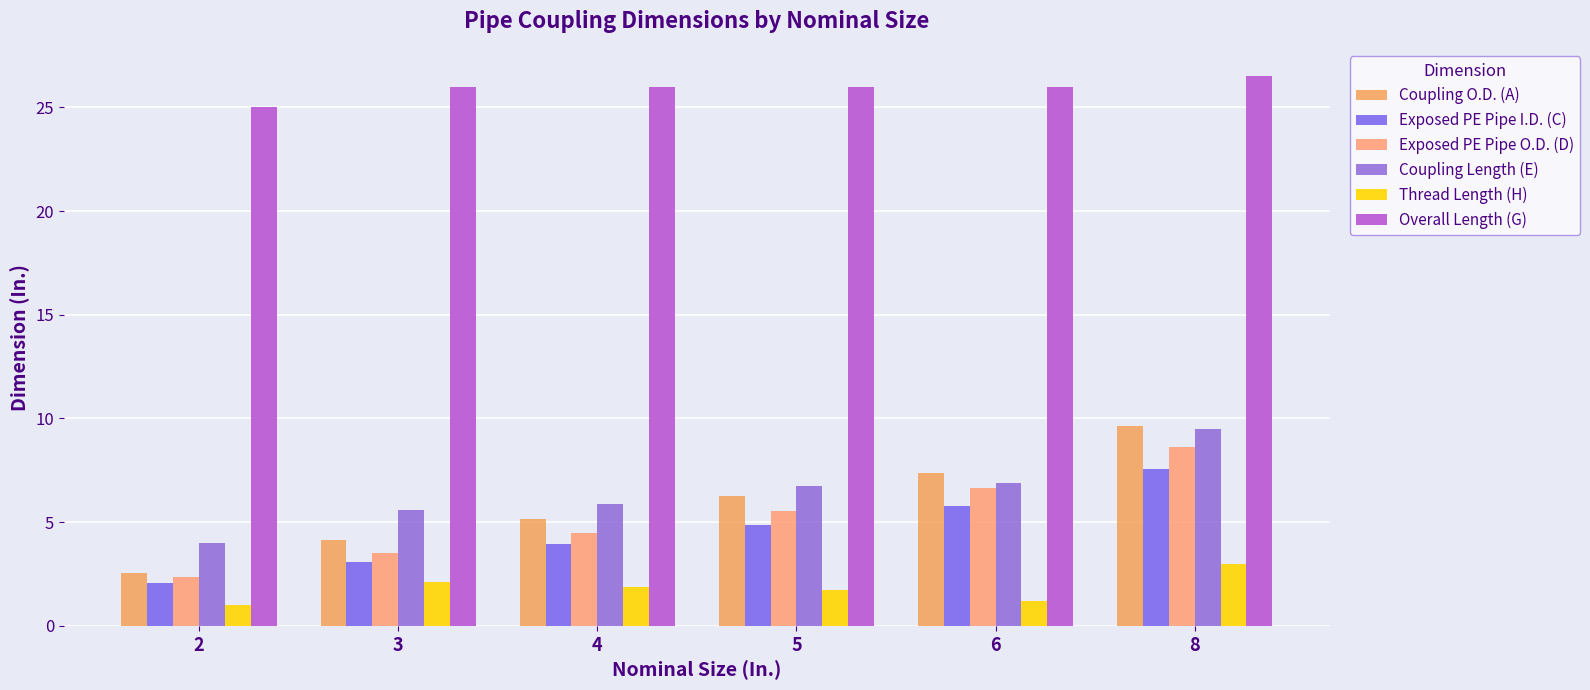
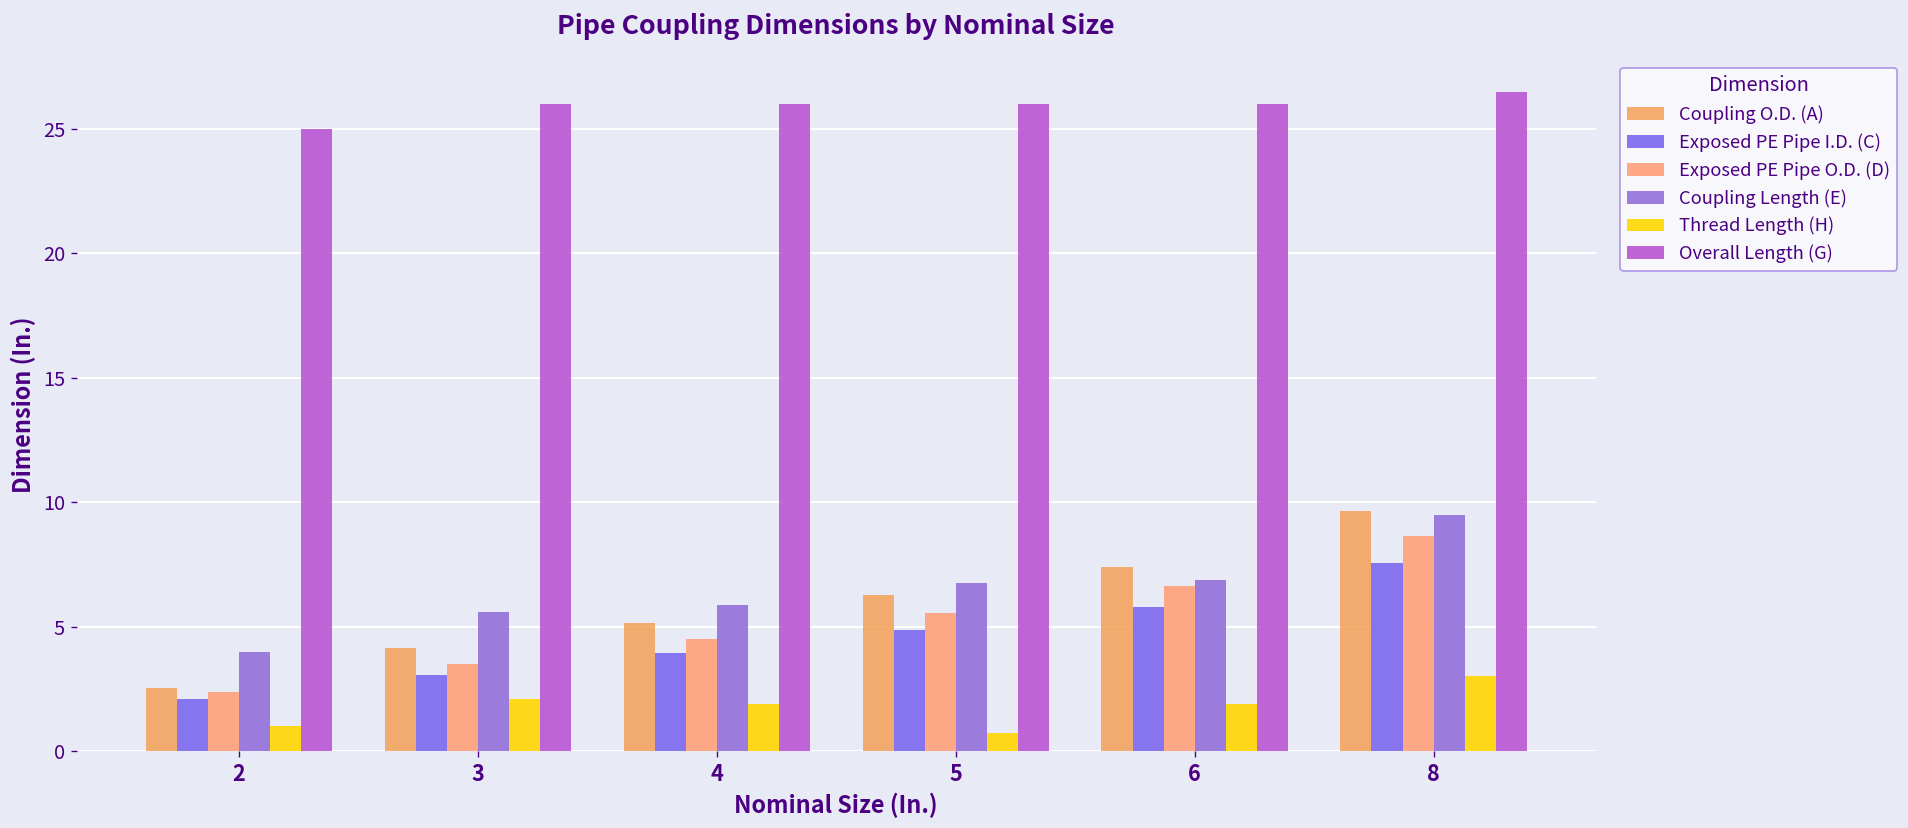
  {
    "Thread Length (H)": {
      "2": 1.0,
      "3": 2.1,
      "4": 1.9,
-     "5": 1.8,
-     "6": 1.2,
+     "5": 0.7,
+     "6": 1.9,
      "8": 3.0
    }
  }
